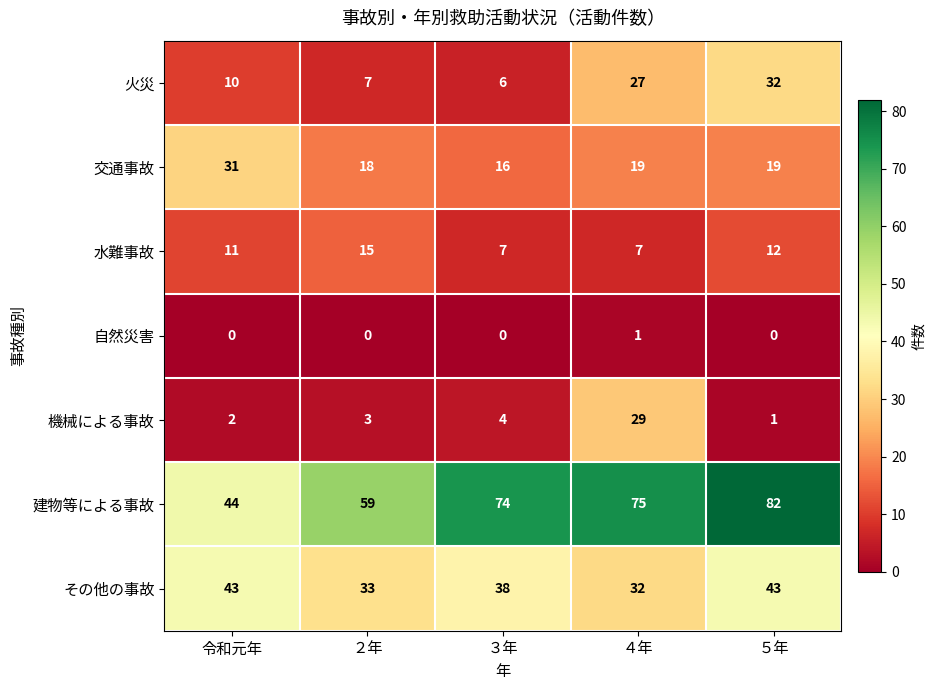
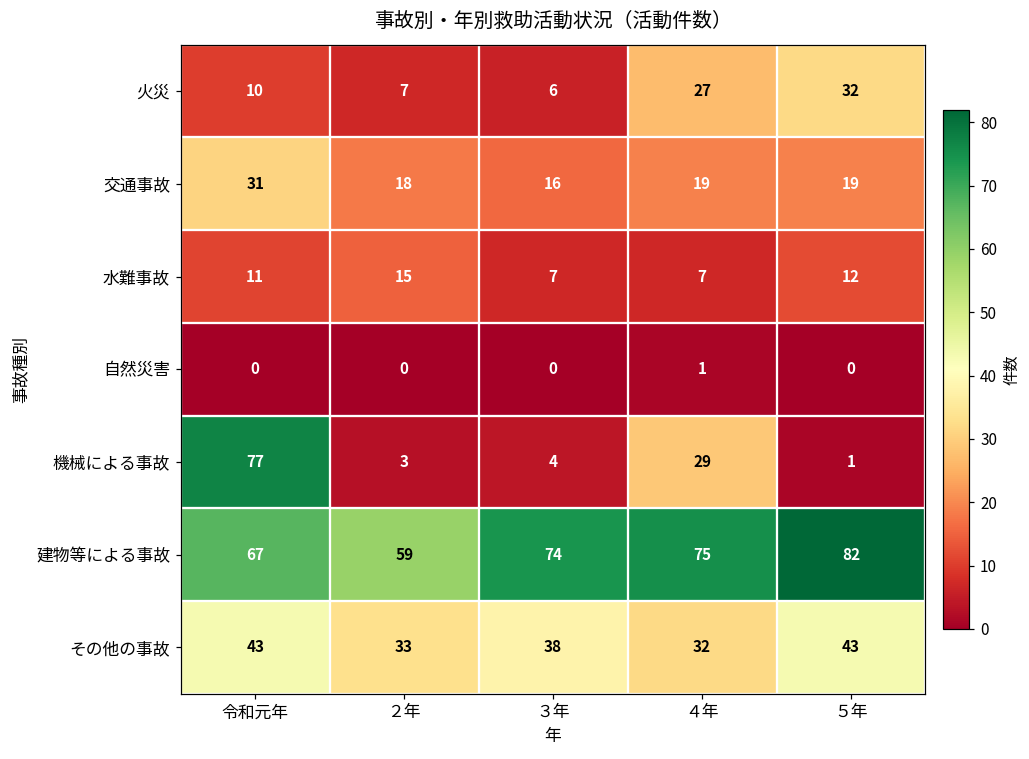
  {
    "火災": {
      "令和元年": 10,
      "２年": 7,
      "３年": 6,
      "４年": 27,
      "５年": 32
    },
    "交通事故": {
      "令和元年": 31,
      "２年": 18,
      "３年": 16,
      "４年": 19,
      "５年": 19
    },
    "水難事故": {
      "令和元年": 11,
      "２年": 15,
      "３年": 7,
      "４年": 7,
      "５年": 12
    },
    "自然災害": {
      "令和元年": 0,
      "２年": 0,
      "３年": 0,
      "４年": 1,
      "５年": 0
    },
    "機械による事故": {
-     "令和元年": 2,
+     "令和元年": 77,
      "２年": 3,
      "３年": 4,
      "４年": 29,
      "５年": 1
    },
    "建物等による事故": {
-     "令和元年": 44,
+     "令和元年": 67,
      "２年": 59,
      "３年": 74,
      "４年": 75,
      "５年": 82
    },
    "その他の事故": {
      "令和元年": 43,
      "２年": 33,
      "３年": 38,
      "４年": 32,
      "５年": 43
    }
  }
